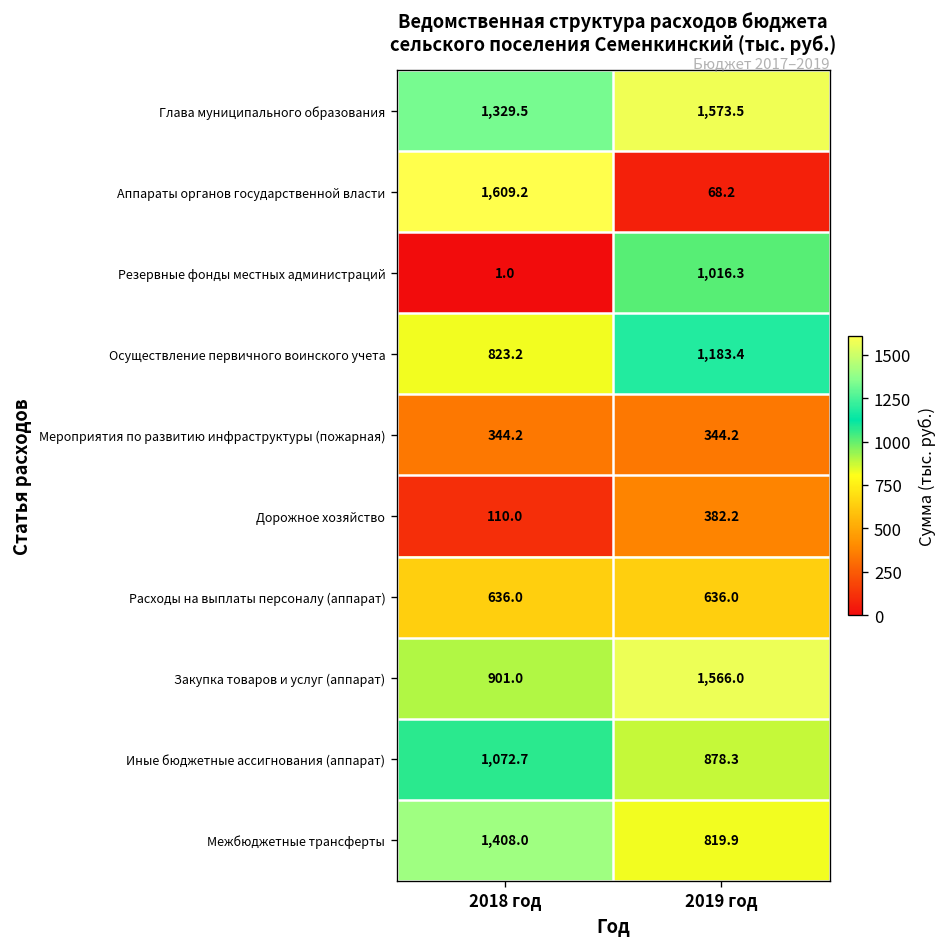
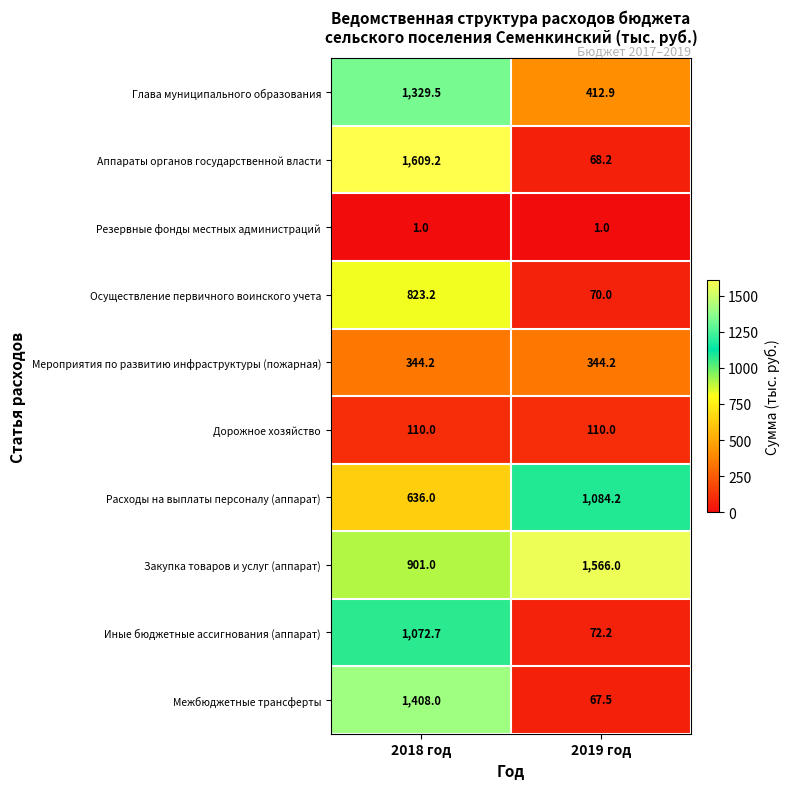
  {
    "Глава муниципального образования": {
      "2018 год": "1,329.5",
-     "2019 год": "1,573.5"
+     "2019 год": "412.9"
    },
    "Аппараты органов государственной власти": {
      "2018 год": "1,609.2",
      "2019 год": "68.2"
    },
    "Резервные фонды местных администраций": {
      "2018 год": "1.0",
-     "2019 год": "1,016.3"
+     "2019 год": "1.0"
    },
    "Осуществление первичного воинского учета": {
      "2018 год": "823.2",
-     "2019 год": "1,183.4"
+     "2019 год": "70.0"
    },
    "Мероприятия по развитию инфраструктуры (пожарная)": {
      "2018 год": "344.2",
      "2019 год": "344.2"
    },
    "Дорожное хозяйство": {
      "2018 год": "110.0",
-     "2019 год": "382.2"
+     "2019 год": "110.0"
    },
    "Расходы на выплаты персоналу (аппарат)": {
      "2018 год": "636.0",
-     "2019 год": "636.0"
+     "2019 год": "1,084.2"
    },
    "Закупка товаров и услуг (аппарат)": {
      "2018 год": "901.0",
      "2019 год": "1,566.0"
    },
    "Иные бюджетные ассигнования (аппарат)": {
      "2018 год": "1,072.7",
-     "2019 год": "878.3"
+     "2019 год": "72.2"
    },
    "Межбюджетные трансферты": {
      "2018 год": "1,408.0",
-     "2019 год": "819.9"
+     "2019 год": "67.5"
    }
  }
